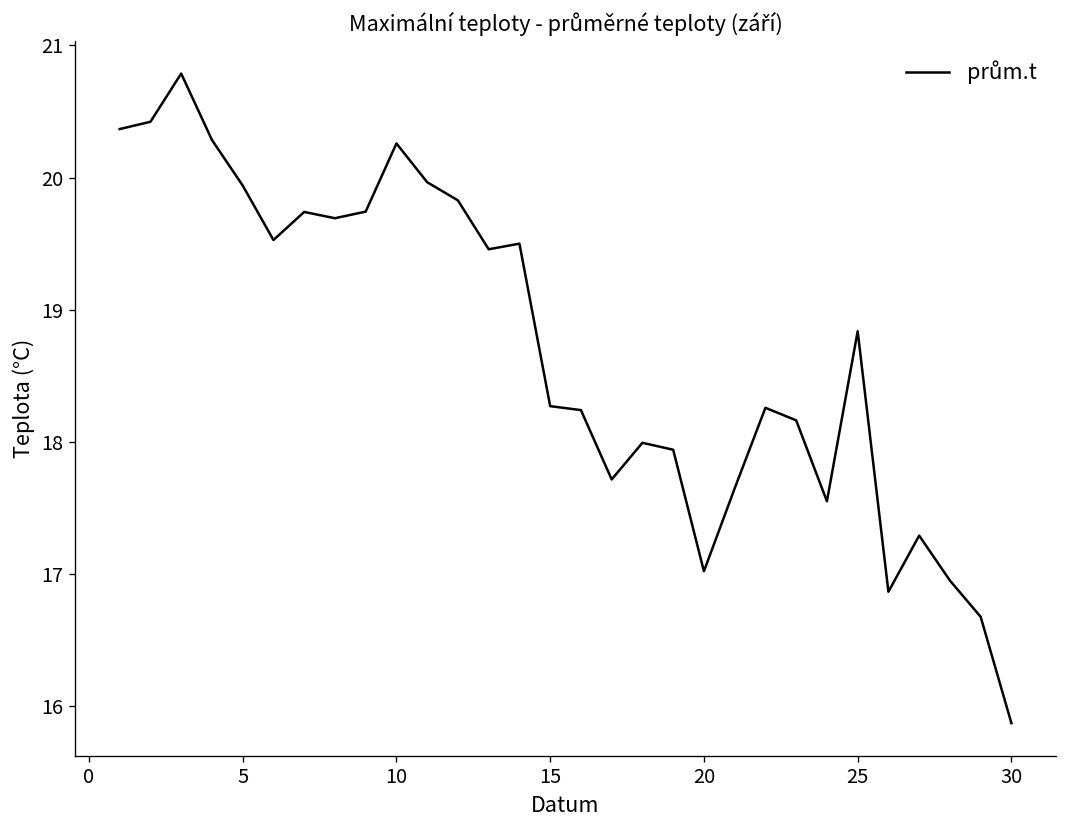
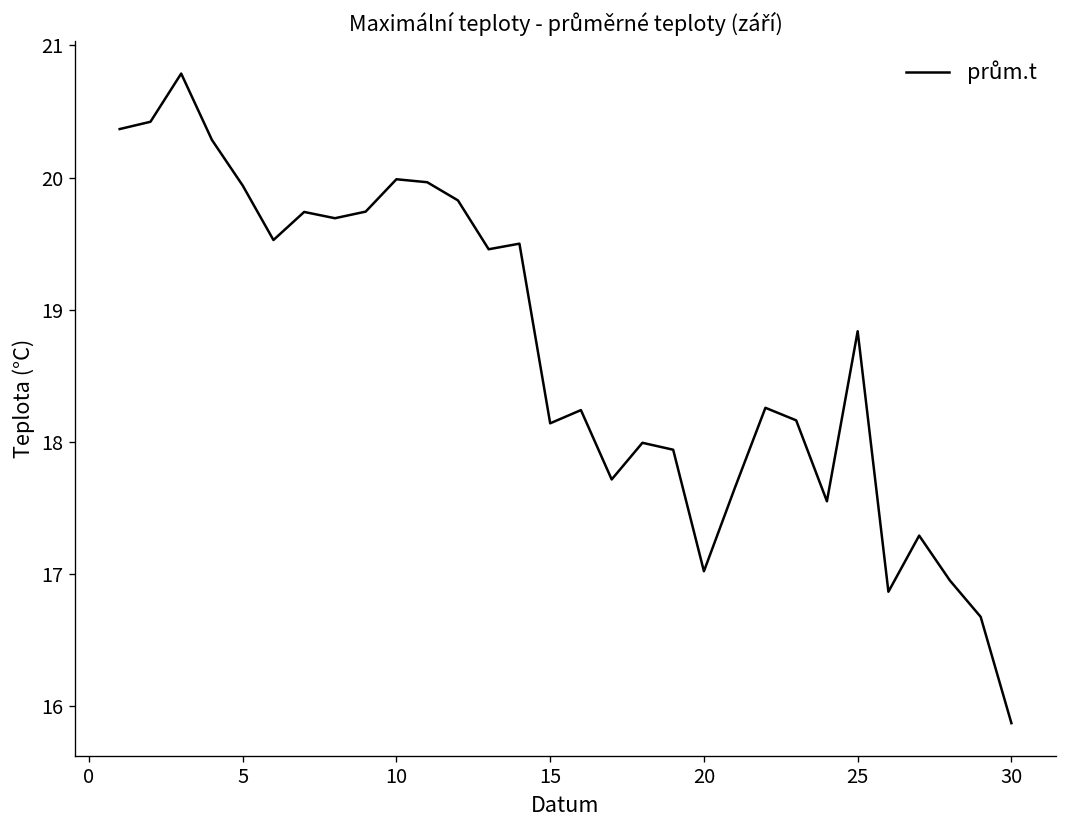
  {
    "5": 19.94,
-   "10": 20.26,
-   "15": 18.27,
+   "10": 19.99,
+   "15": 18.14,
    "20": 17.02,
    "25": 18.84,
    "30": 15.87
  }
